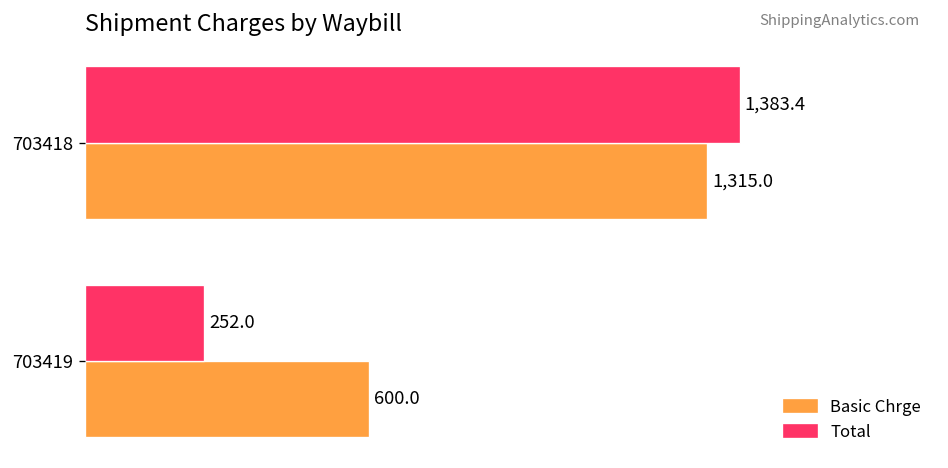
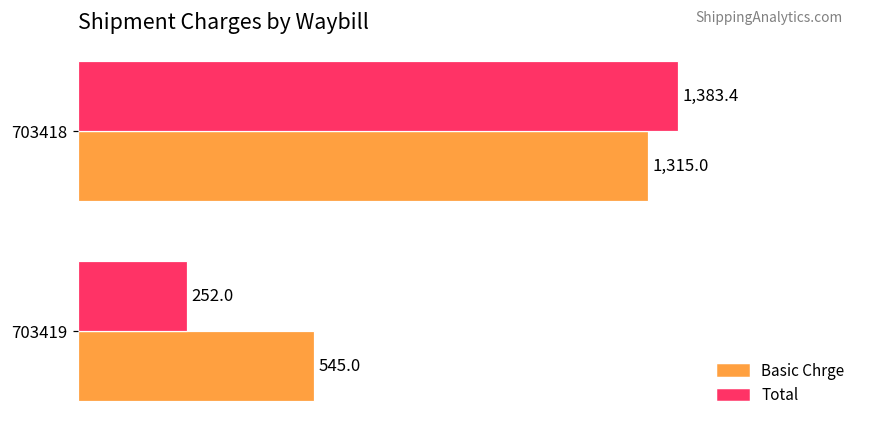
  {
    "Basic Chrge": {
      "703418": "1,315.0",
-     "703419": "600.0"
+     "703419": "545.0"
    },
    "Total": {
      "703418": "1,383.4",
      "703419": "252.0"
    }
  }
